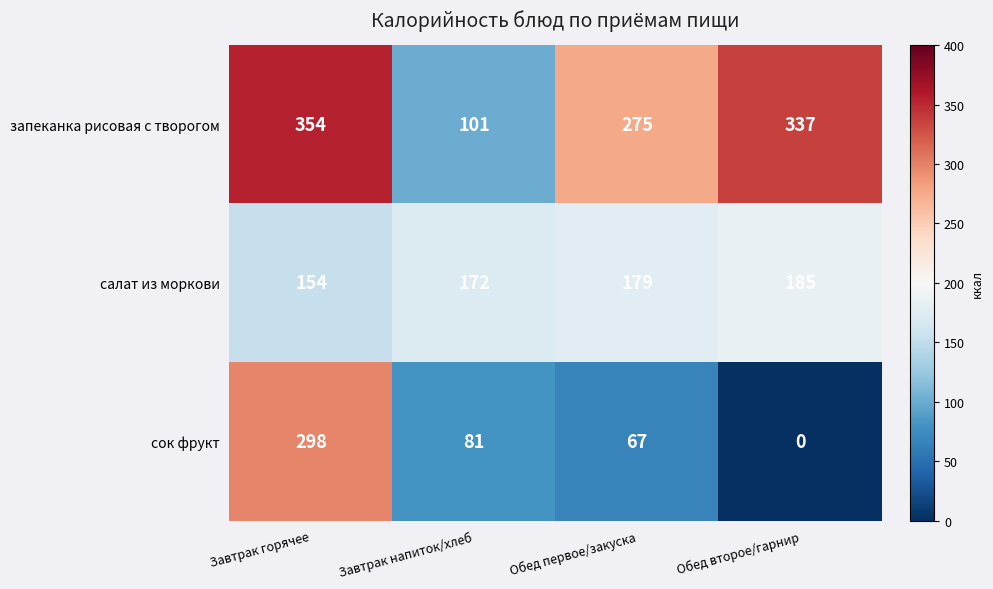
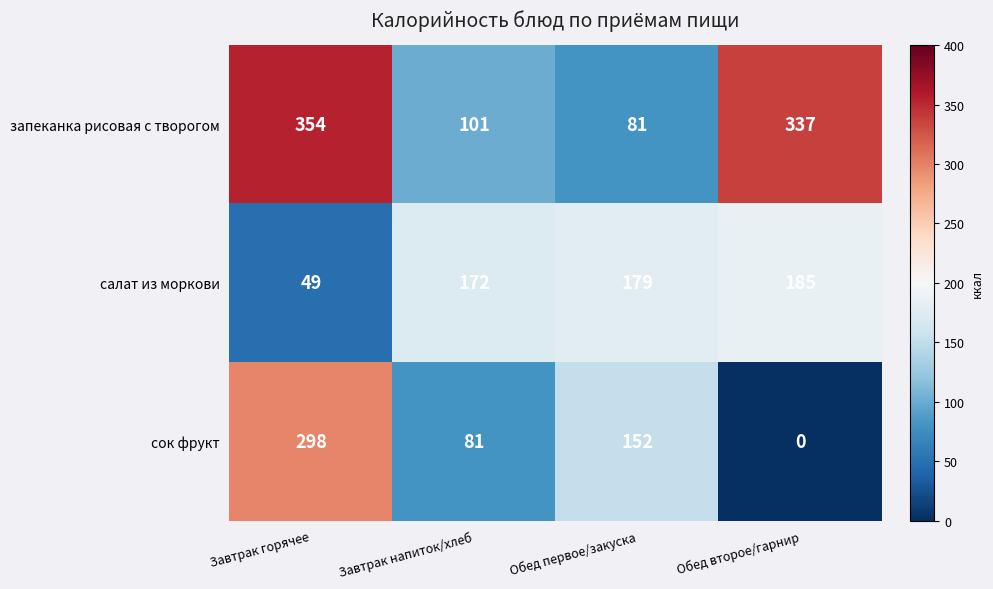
  {
    "запеканка рисовая с творогом": {
      "Завтрак горячее": 354,
      "Завтрак напиток/хлеб": 101,
-     "Обед первое/закуска": 275,
+     "Обед первое/закуска": 81,
      "Обед второе/гарнир": 337
    },
    "салат из моркови": {
-     "Завтрак горячее": 154
+     "Завтрак горячее": 49
    },
    "сок фрукт": {
      "Завтрак горячее": 298,
      "Завтрак напиток/хлеб": 81,
-     "Обед первое/закуска": 67,
+     "Обед первое/закуска": 152,
      "Обед второе/гарнир": 0
    }
  }
